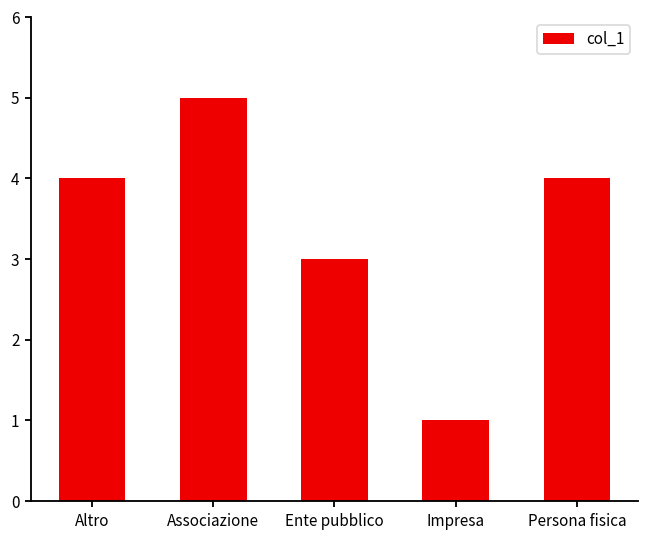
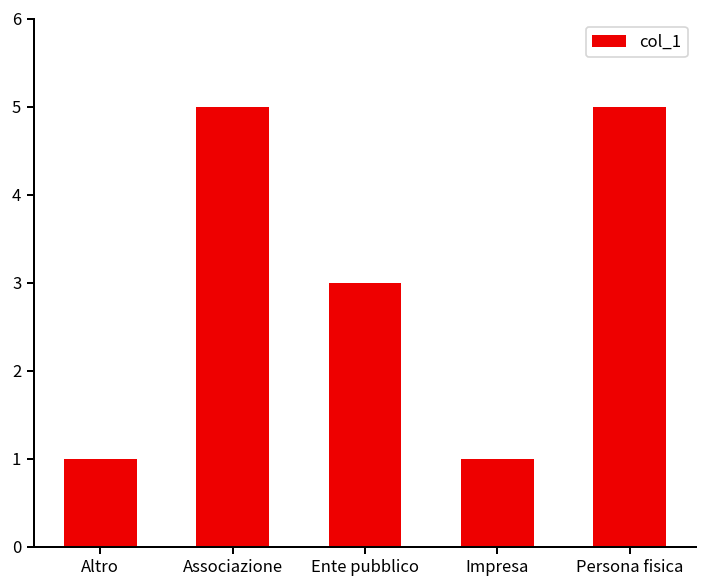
  {
-   "Altro": 4,
+   "Altro": 1,
    "Associazione": 5,
    "Ente pubblico": 3,
    "Impresa": 1,
-   "Persona fisica": 4
+   "Persona fisica": 5
  }
